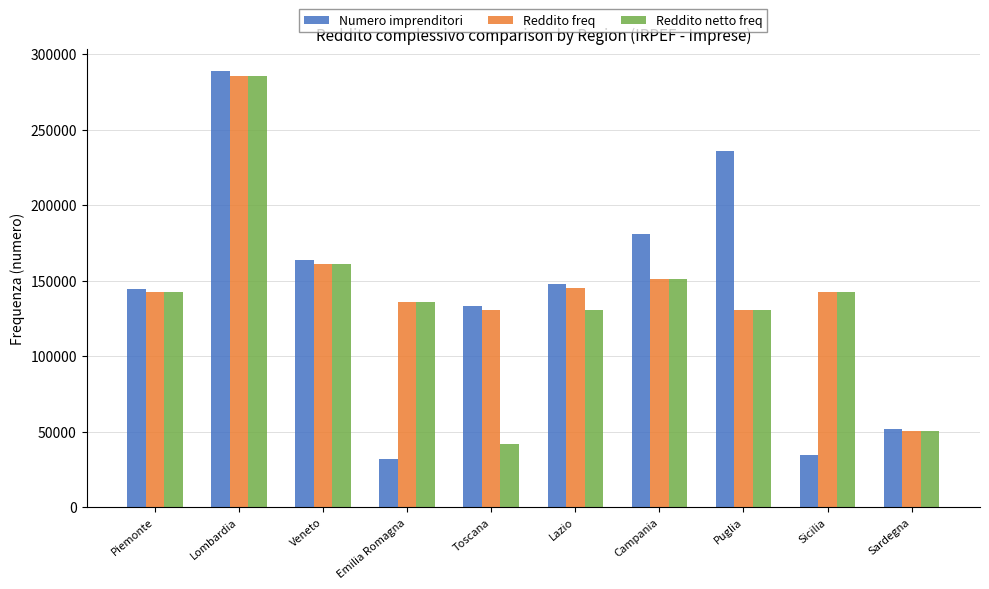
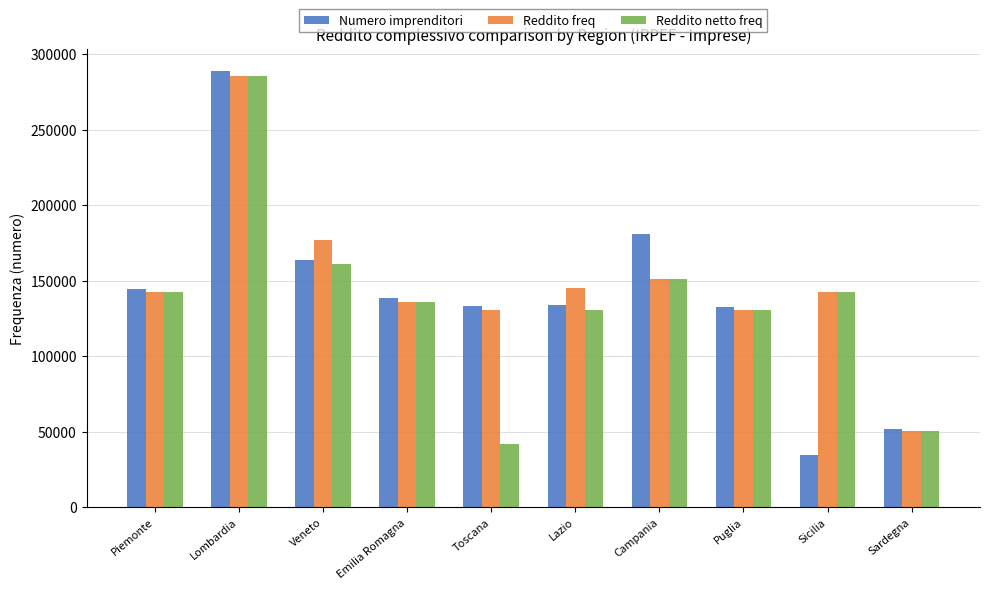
  {
    "Numero imprenditori": {
      "Piemonte": 144000,
      "Lombardia": 289000,
      "Veneto": 164000,
-     "Emilia Romagna": 32000,
+     "Emilia Romagna": 138000,
      "Toscana": 133000,
-     "Lazio": 148000,
+     "Lazio": 134000,
      "Campania": 181000,
-     "Puglia": 236000,
+     "Puglia": 133000,
      "Sicilia": 35000,
      "Sardegna": 52000
    },
    "Reddito freq": {
      "Piemonte": 142000,
      "Lombardia": 286000,
-     "Veneto": 161000,
+     "Veneto": 177000,
      "Emilia Romagna": 136000,
      "Toscana": 131000,
      "Lazio": 145000,
      "Campania": 151000,
      "Puglia": 130000,
      "Sicilia": 142000,
      "Sardegna": 51000
    },
    "Reddito netto freq": {
      "Piemonte": 142000,
      "Lombardia": 286000,
      "Veneto": 161000,
      "Emilia Romagna": 136000,
      "Toscana": 42000,
      "Lazio": 131000,
      "Campania": 151000,
      "Puglia": 130000,
      "Sicilia": 142000,
      "Sardegna": 51000
    }
  }
